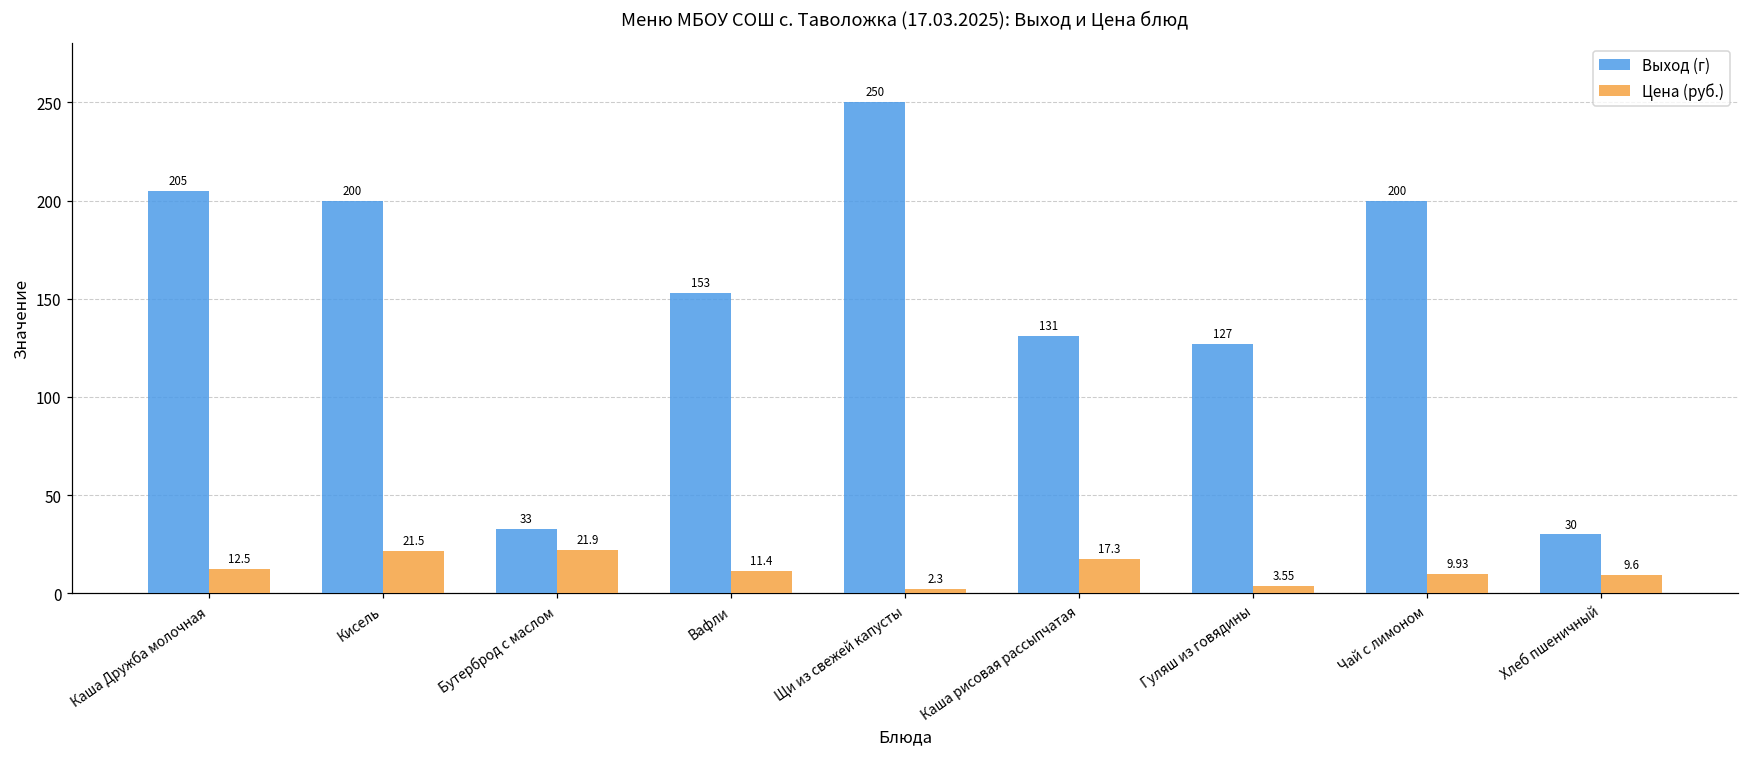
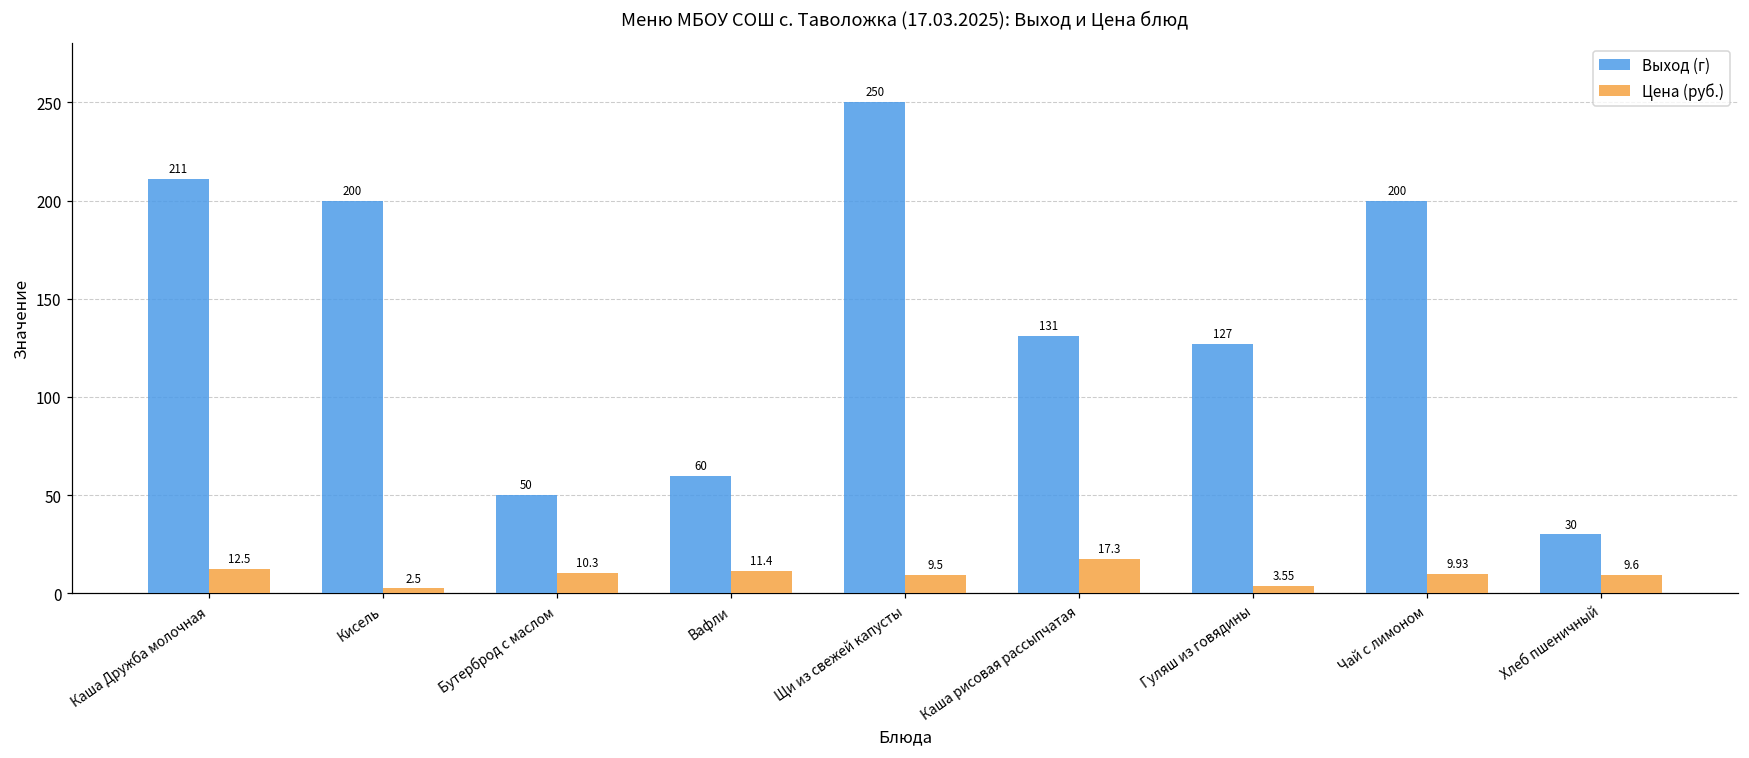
  {
    "Выход (г)": {
-     "Каша Дружба молочная": 205,
+     "Каша Дружба молочная": 211,
      "Кисель": 200,
-     "Бутерброд с маслом": 33,
-     "Вафли": 153,
+     "Бутерброд с маслом": 50,
+     "Вафли": 60,
      "Щи из свежей капусты": 250,
      "Каша рисовая рассыпчатая": 131,
      "Гуляш из говядины": 127,
      "Чай с лимоном": 200,
      "Хлеб пшеничный": 30
    },
    "Цена (руб.)": {
      "Каша Дружба молочная": 12.5,
-     "Кисель": 21.5,
-     "Бутерброд с маслом": 21.9,
+     "Кисель": 2.5,
+     "Бутерброд с маслом": 10.3,
      "Вафли": 11.4,
-     "Щи из свежей капусты": 2.3,
+     "Щи из свежей капусты": 9.5,
      "Каша рисовая рассыпчатая": 17.3,
      "Гуляш из говядины": 3.55,
      "Чай с лимоном": 9.93,
      "Хлеб пшеничный": 9.6
    }
  }
